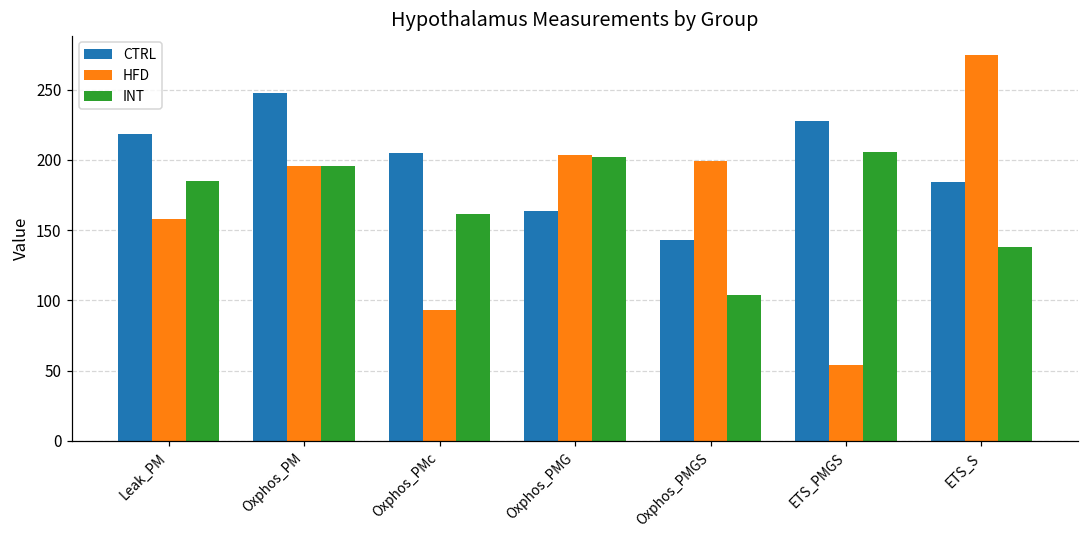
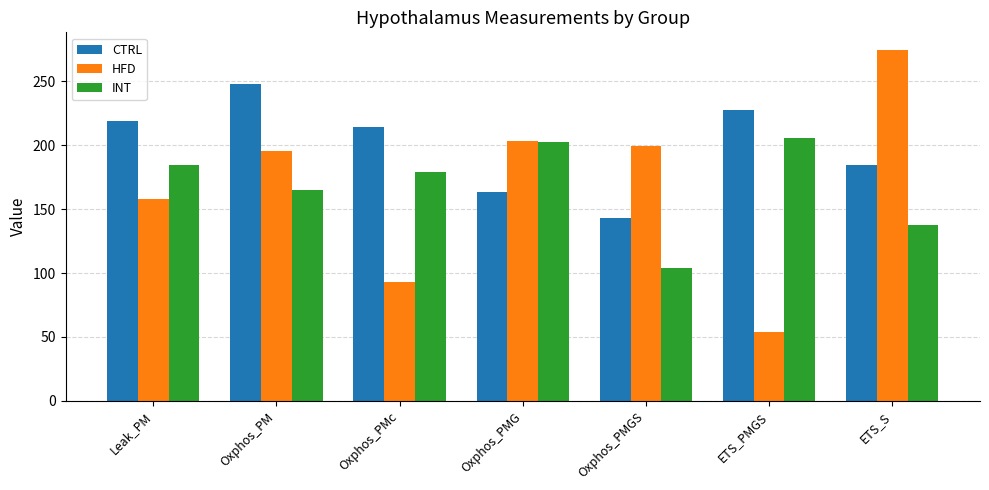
  {
    "CTRL": {
      "Leak_PM": 219,
      "Oxphos_PM": 248,
-     "Oxphos_PMc": 205,
+     "Oxphos_PMc": 214,
      "Oxphos_PMG": 163,
      "Oxphos_PMGS": 143,
      "ETS_PMGS": 228,
      "ETS_S": 184
    },
    "HFD": {
      "Leak_PM": 158,
      "Oxphos_PM": 195,
      "Oxphos_PMc": 93,
      "Oxphos_PMG": 203,
      "Oxphos_PMGS": 199,
      "ETS_PMGS": 54,
      "ETS_S": 275
    },
    "INT": {
      "Leak_PM": 185,
-     "Oxphos_PM": 196,
-     "Oxphos_PMc": 161,
+     "Oxphos_PM": 165,
+     "Oxphos_PMc": 179,
      "Oxphos_PMG": 202,
      "Oxphos_PMGS": 104,
      "ETS_PMGS": 206,
      "ETS_S": 138
    }
  }
